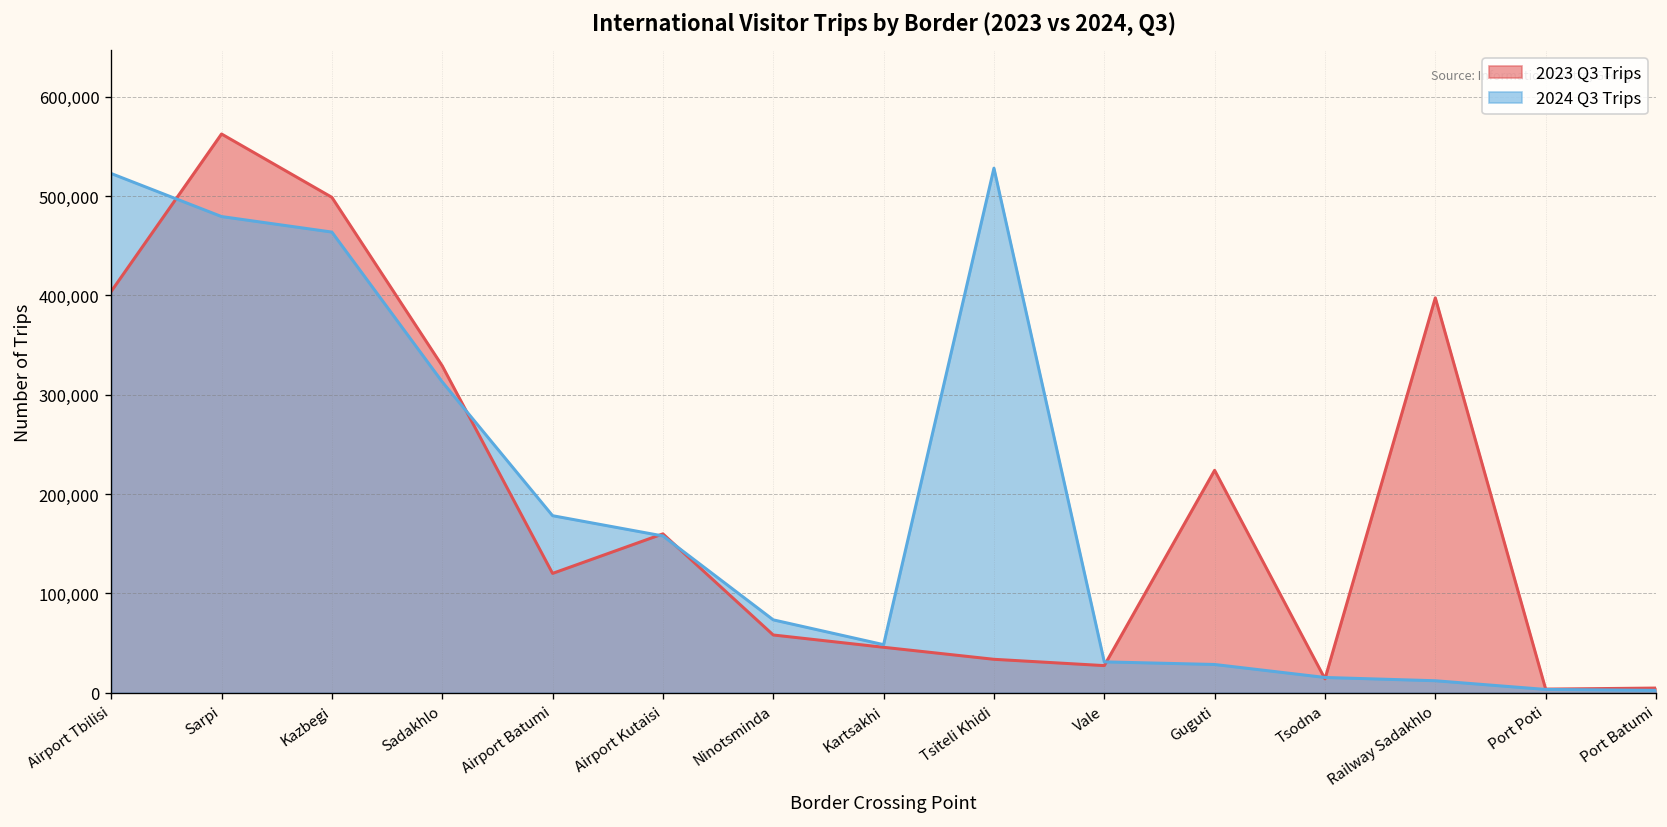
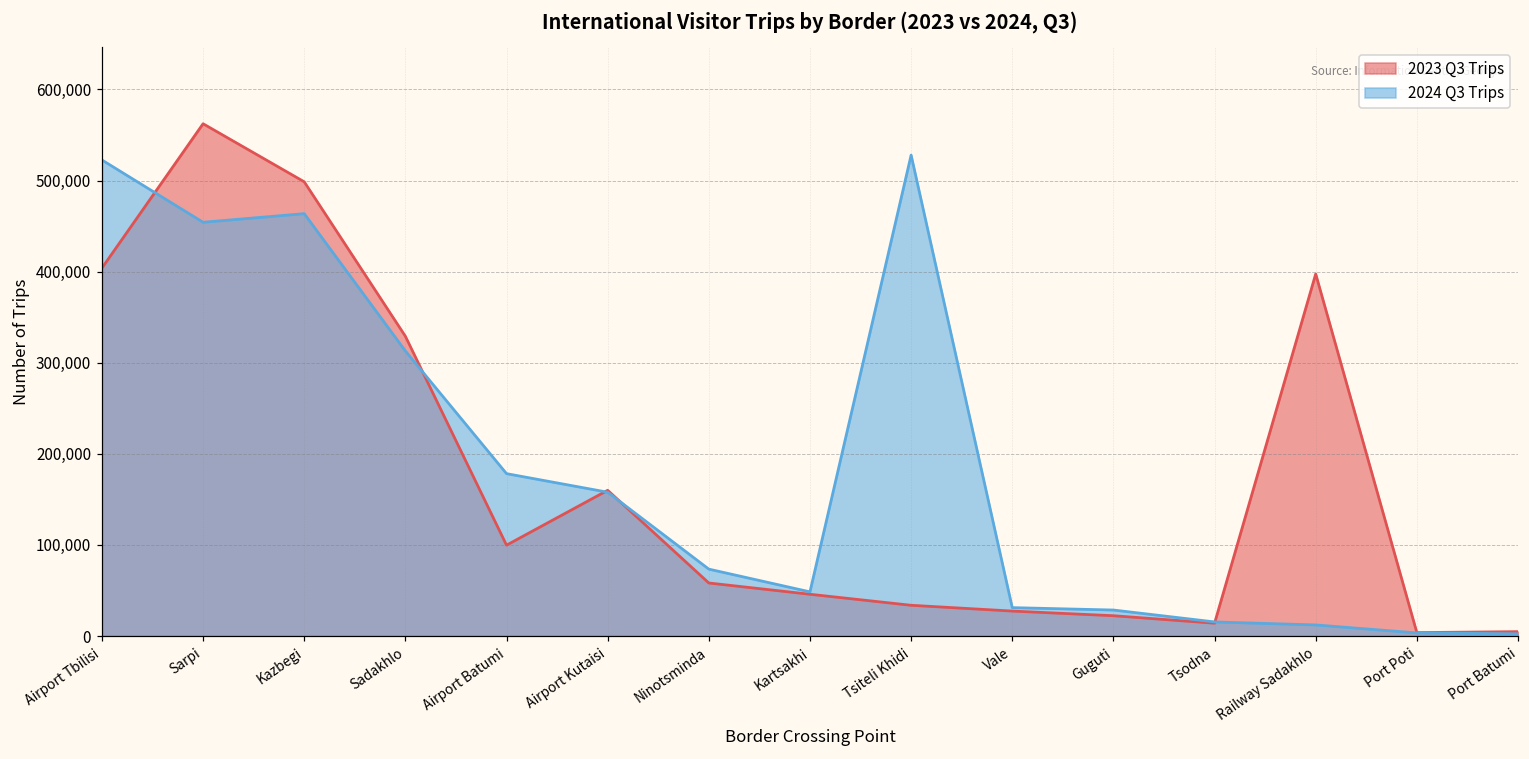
  {
    "2023 Q3 Trips": {
      "Airport Tbilisi": "400,000",
      "Sarpi": "560,000",
      "Kazbegi": "500,000",
      "Sadakhlo": "330,000",
-     "Airport Batumi": "120,000",
+     "Airport Batumi": "100,000",
      "Ninotsminda": "60,000",
      "Tsiteli Khidi": "30,000",
      "Vale": "30,000",
-     "Guguti": "220,000",
+     "Guguti": "20,000",
      "Railway Sadakhlo": "400,000"
    },
    "2024 Q3 Trips": {
      "Airport Tbilisi": "520,000",
-     "Sarpi": "480,000",
+     "Sarpi": "450,000",
      "Kazbegi": "460,000",
      "Sadakhlo": "310,000",
      "Airport Batumi": "180,000",
      "Ninotsminda": "70,000",
      "Tsiteli Khidi": "530,000",
      "Vale": "30,000",
      "Guguti": "30,000",
      "Railway Sadakhlo": "10,000"
    }
  }
